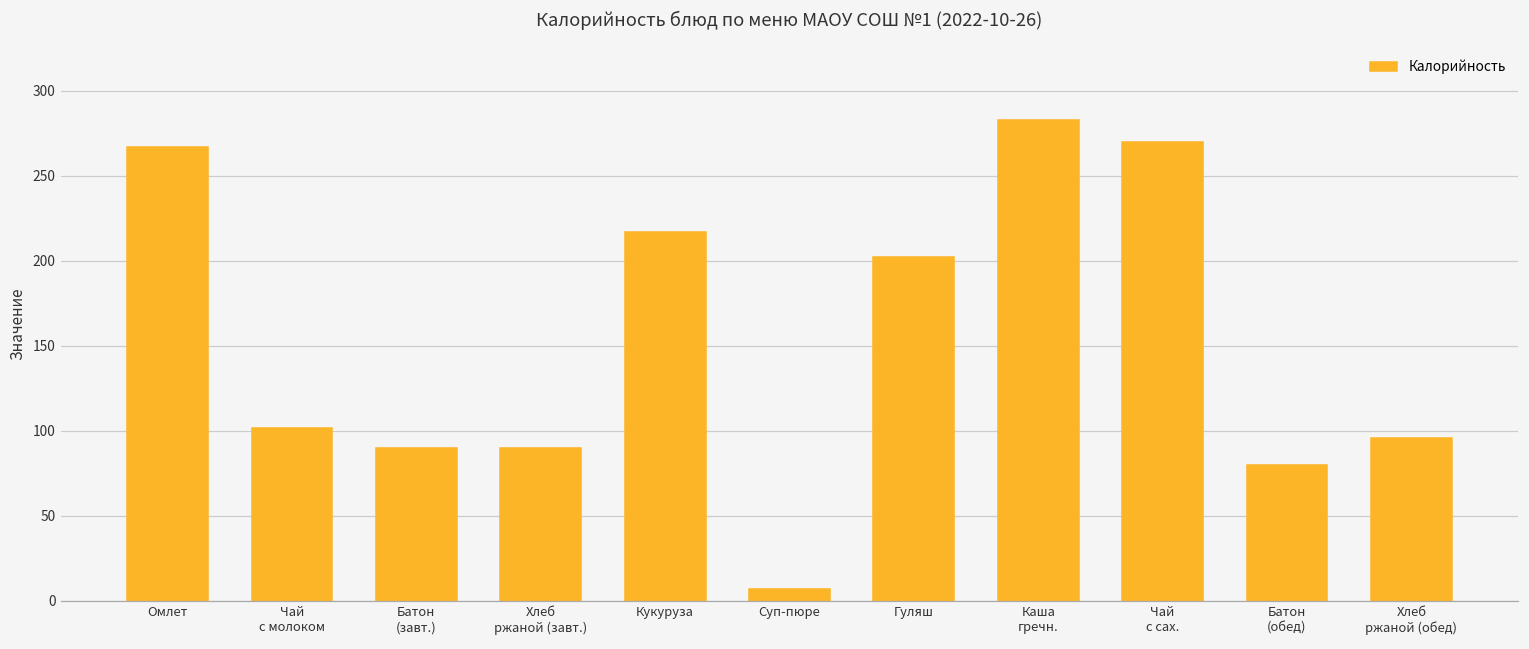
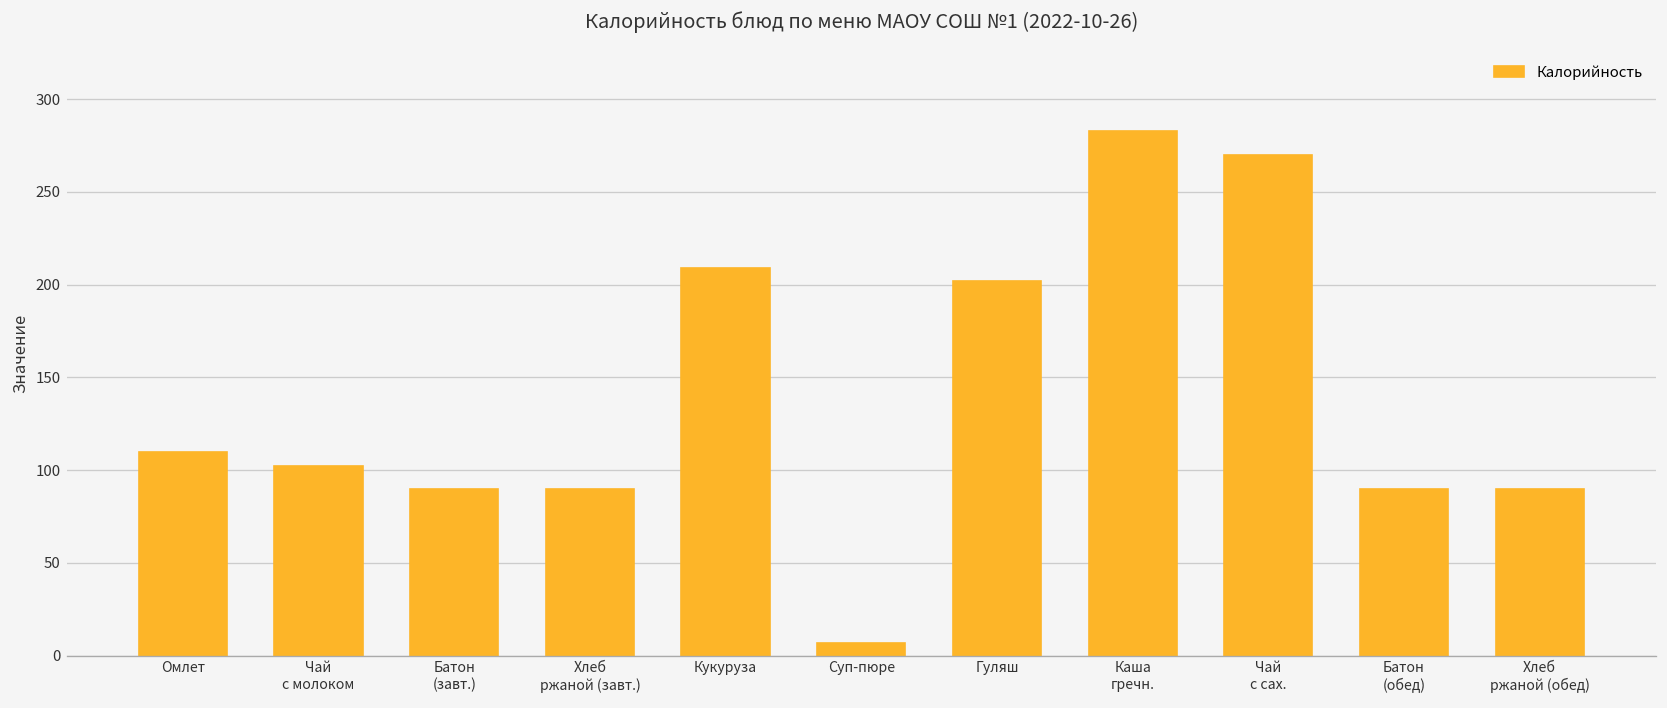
  {
-   "Омлет": 267,
+   "Омлет": 110,
    "Чай с молоком": 102,
    "Батон (завт.)": 90,
    "Хлеб ржаной (завт.)": 90,
-   "Кукуруза": 217,
+   "Кукуруза": 209,
    "Суп-пюре": 7,
    "Гуляш": 202,
    "Каша гречн.": 283,
    "Чай с сах.": 270,
-   "Батон (обед)": 80,
-   "Хлеб ржаной (обед)": 96
+   "Батон (обед)": 90,
+   "Хлеб ржаной (обед)": 90
  }
